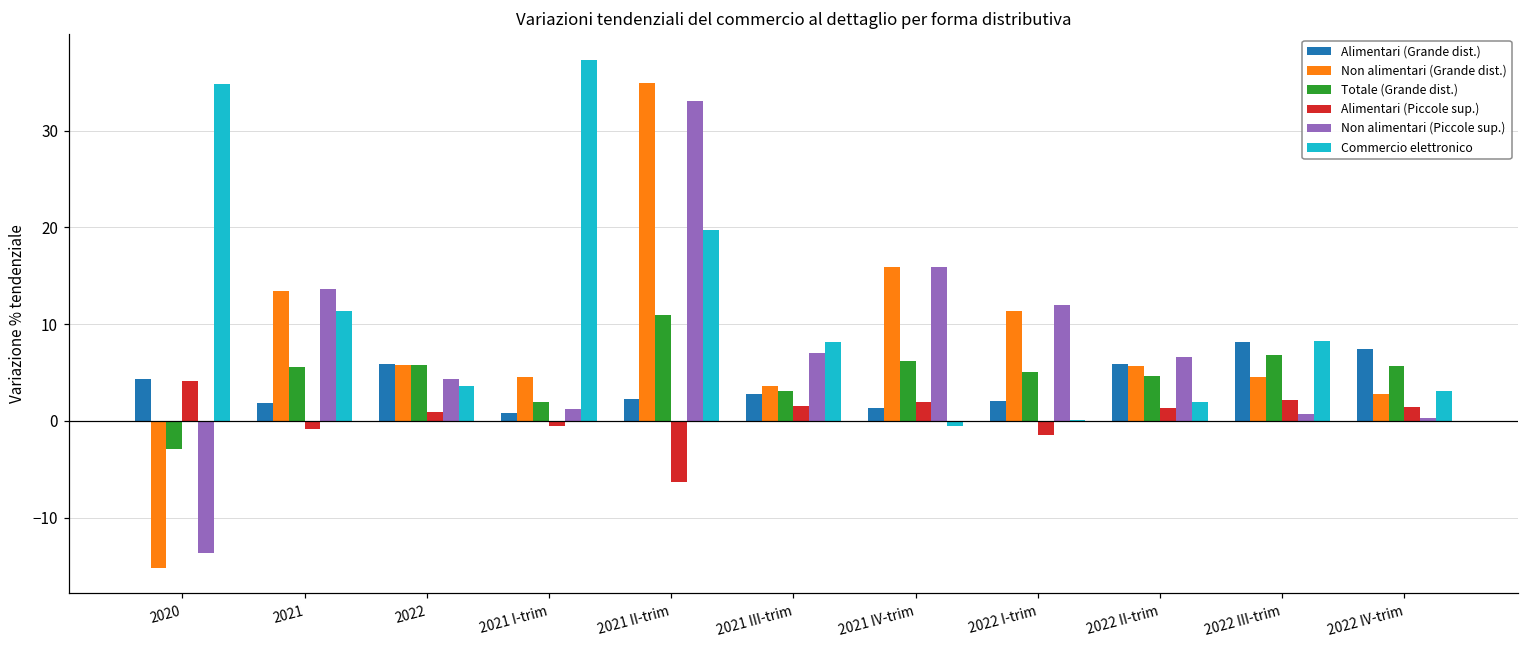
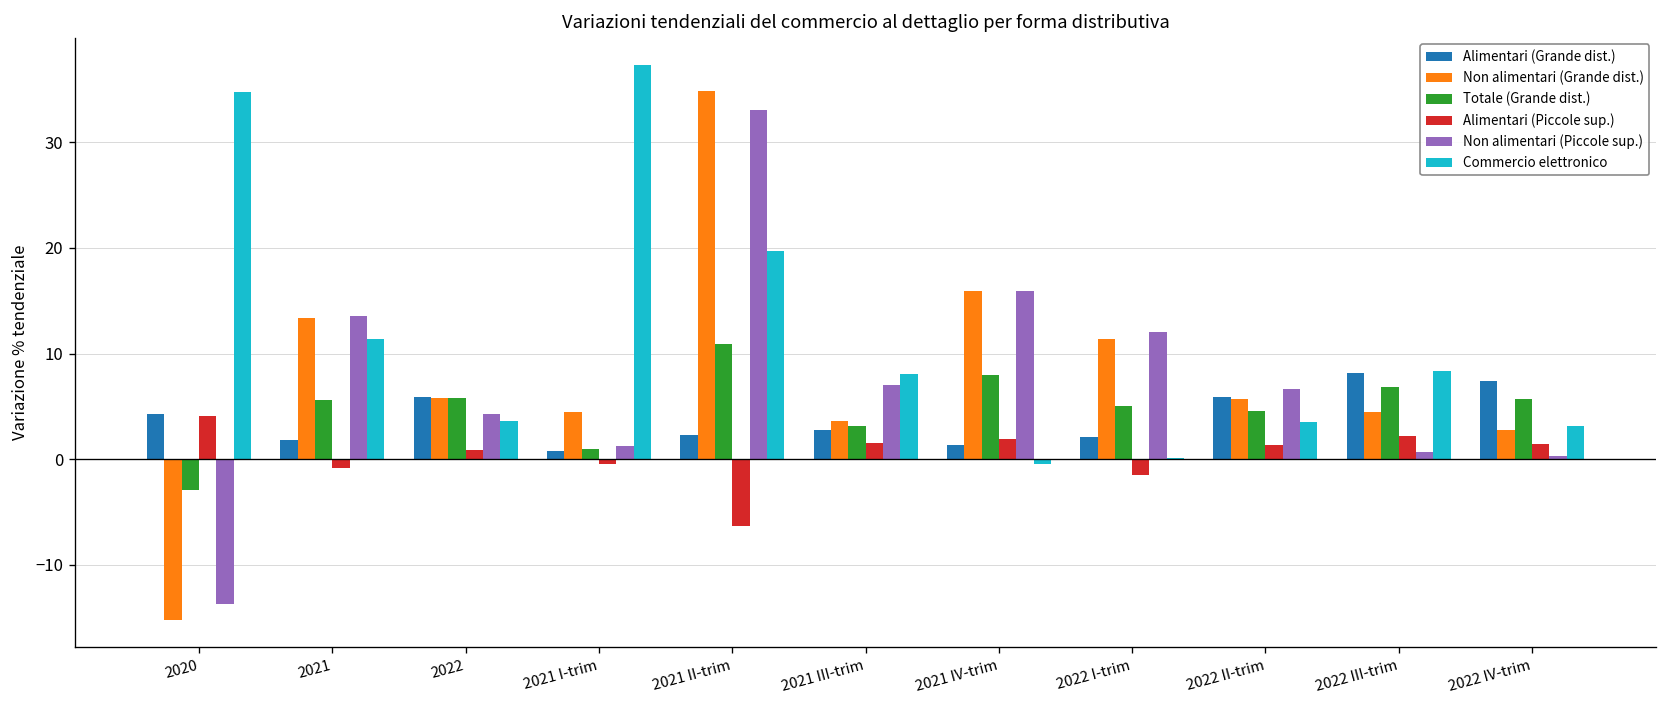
  {
    "Alimentari (Grande dist.)": {
      "2020": 4,
      "2021": 2,
      "2022": 6,
      "2021 I-trim": 1,
      "2021 II-trim": 2,
      "2021 III-trim": 3,
      "2021 IV-trim": 1,
      "2022 I-trim": 2,
      "2022 II-trim": 6,
      "2022 III-trim": 8,
      "2022 IV-trim": 7
    },
    "Non alimentari (Grande dist.)": {
      "2020": -15,
      "2021": 13,
      "2022": 6,
      "2021 I-trim": 5,
      "2021 II-trim": 35,
      "2021 III-trim": 4,
      "2021 IV-trim": 16,
      "2022 I-trim": 11,
      "2022 II-trim": 6,
      "2022 III-trim": 5,
      "2022 IV-trim": 3
    },
    "Totale (Grande dist.)": {
      "2020": -3,
      "2021": 6,
      "2022": 6,
-     "2021 I-trim": 2,
+     "2021 I-trim": 1,
      "2021 II-trim": 11,
      "2021 III-trim": 3,
-     "2021 IV-trim": 6,
+     "2021 IV-trim": 8,
      "2022 I-trim": 5,
      "2022 II-trim": 5,
      "2022 III-trim": 7,
      "2022 IV-trim": 6
    },
    "Alimentari (Piccole sup.)": {
      "2020": 4,
      "2021": -1,
      "2022": 1,
      "2021 I-trim": -1,
      "2021 II-trim": -6,
      "2021 III-trim": 2,
      "2021 IV-trim": 2,
      "2022 I-trim": -2,
      "2022 II-trim": 1,
      "2022 III-trim": 2,
      "2022 IV-trim": 1
    },
    "Non alimentari (Piccole sup.)": {
      "2020": -14,
      "2021": 14,
      "2022": 4,
      "2021 I-trim": 1,
      "2021 II-trim": 33,
      "2021 III-trim": 7,
      "2021 IV-trim": 16,
      "2022 I-trim": 12,
      "2022 II-trim": 7,
      "2022 III-trim": 1,
      "2022 IV-trim": 0
    },
    "Commercio elettronico": {
      "2020": 35,
      "2021": 11,
      "2022": 4,
      "2021 I-trim": 37,
      "2021 II-trim": 20,
      "2021 III-trim": 8,
      "2021 IV-trim": -1,
-     "2022 II-trim": 2,
+     "2022 II-trim": 4,
      "2022 III-trim": 8,
      "2022 IV-trim": 3
    }
  }
